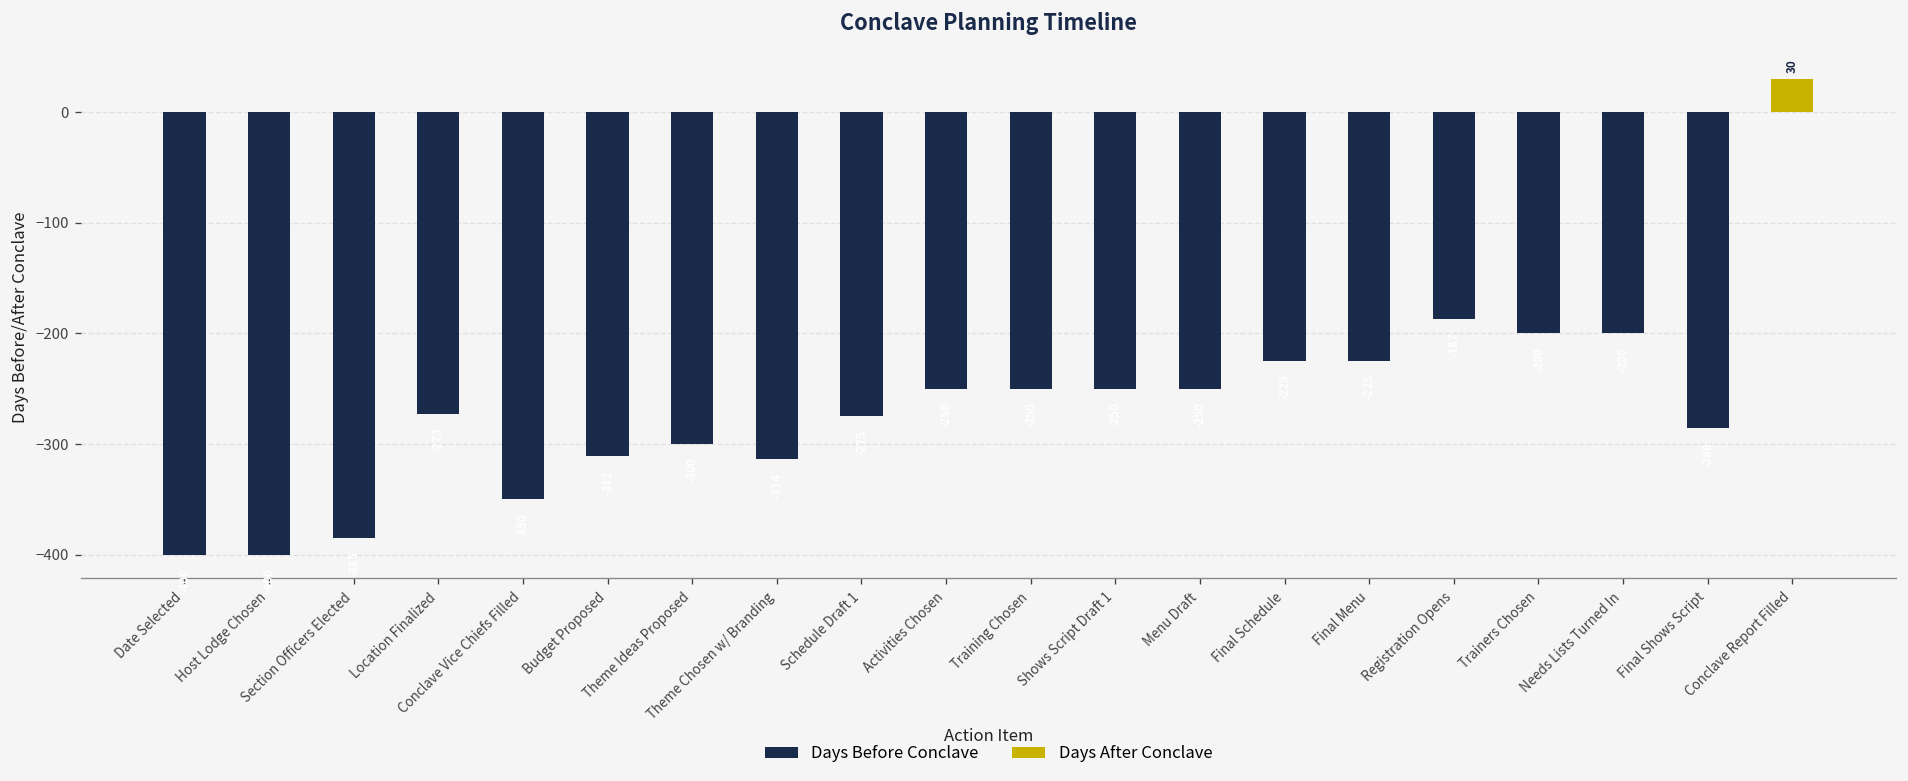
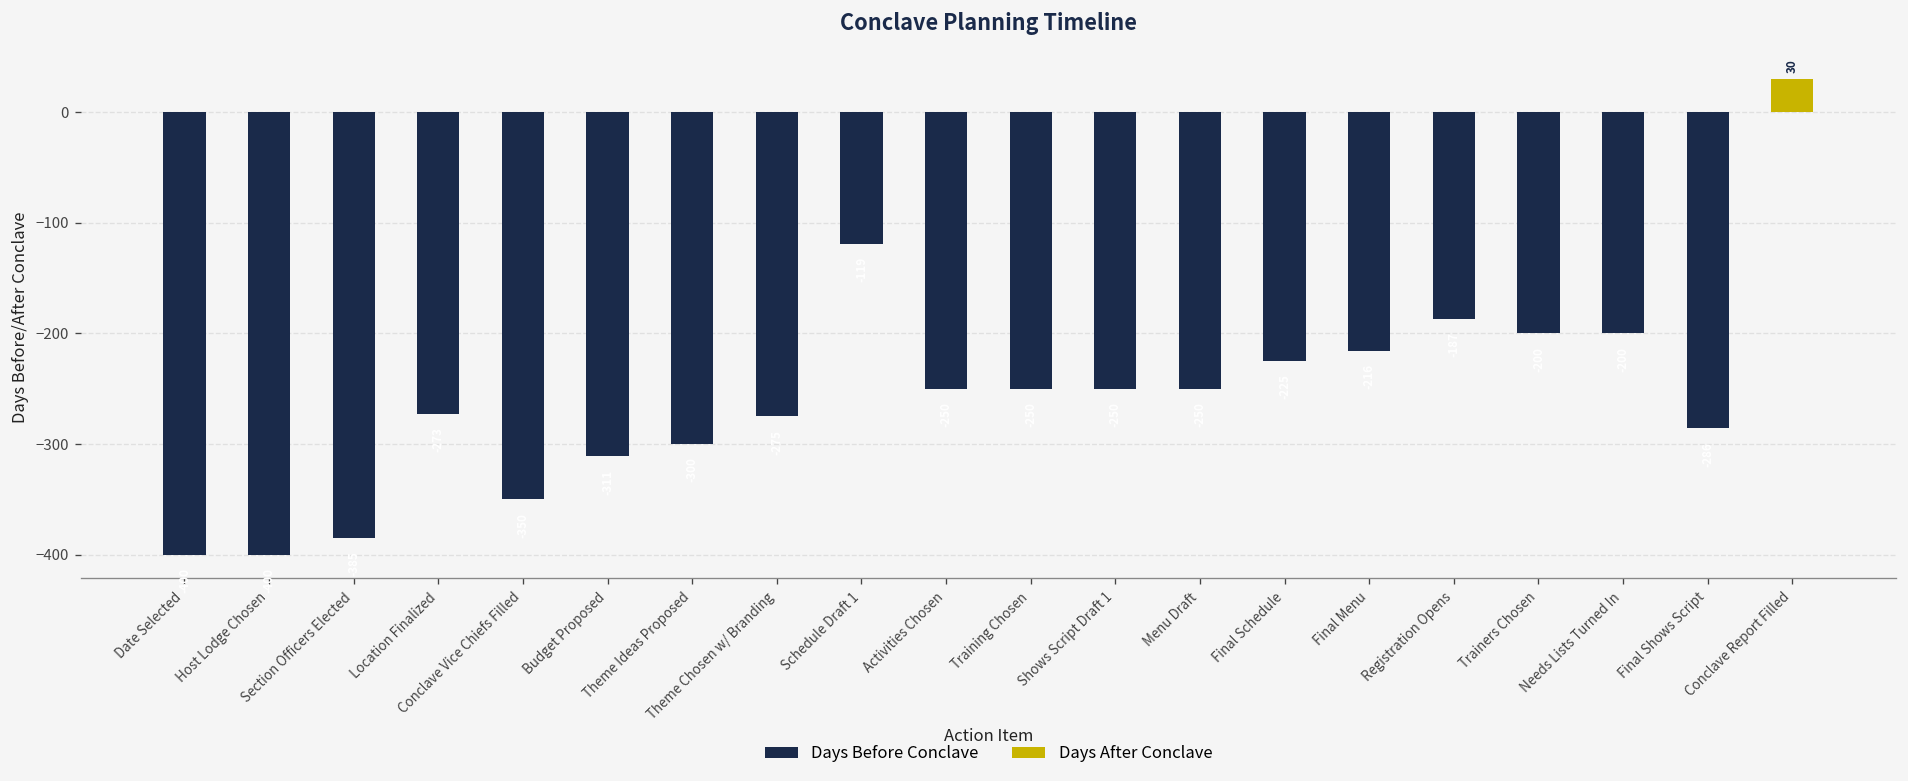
  {
    "Date Selected": -400,
    "Host Lodge Chosen": -400,
    "Section Officers Elected": -390,
    "Location Finalized": -270,
    "Conclave Vice Chiefs Filled": -350,
    "Budget Proposed": -310,
    "Theme Ideas Proposed": -300,
-   "Theme Chosen w/ Branding": -310,
-   "Schedule Draft 1": -280,
+   "Theme Chosen w/ Branding": -280,
+   "Schedule Draft 1": -120,
    "Activities Chosen": -250,
    "Training Chosen": -250,
    "Shows Script Draft 1": -250,
    "Menu Draft": -250,
    "Final Schedule": -230,
-   "Final Menu": -230,
+   "Final Menu": -220,
    "Registration Opens": -190,
    "Trainers Chosen": -200,
    "Needs Lists Turned In": -200,
    "Final Shows Script": -290
  }
